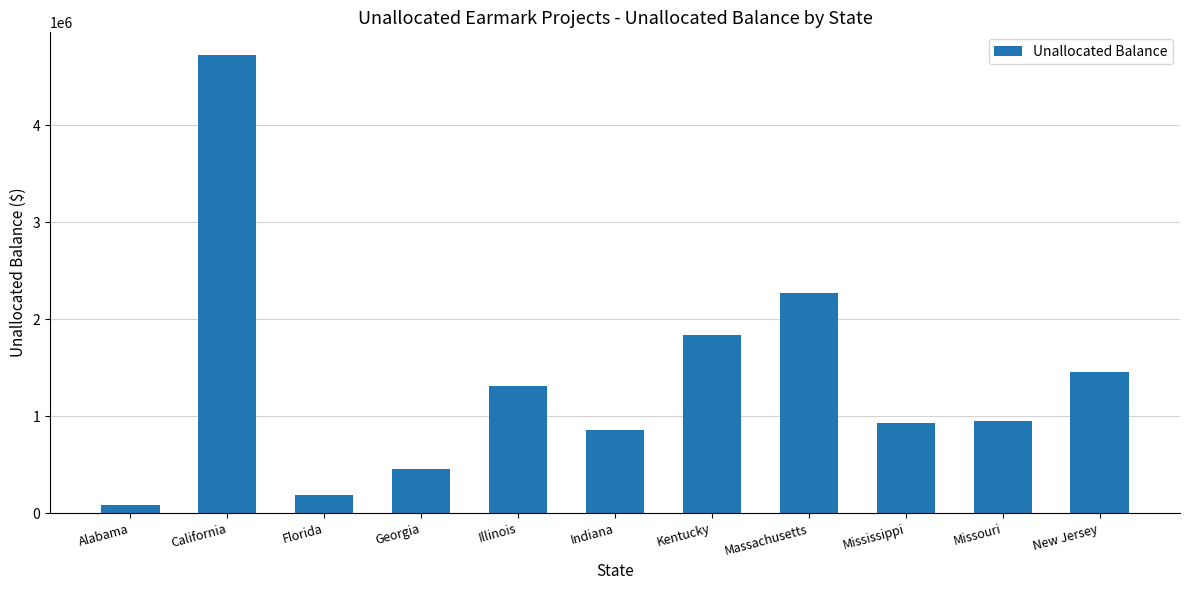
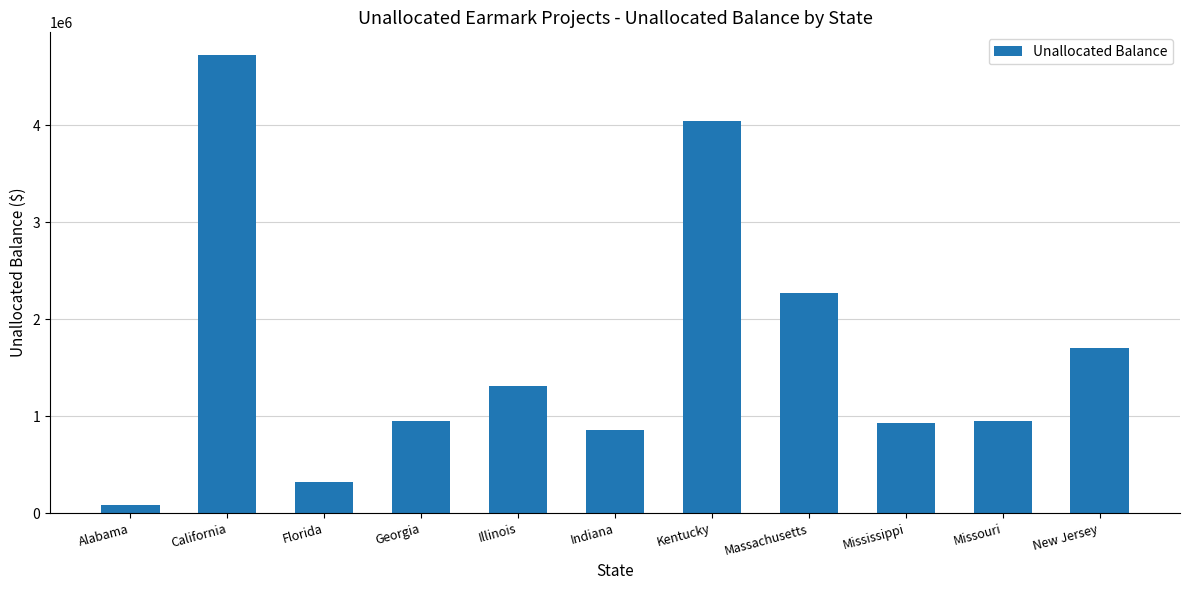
  {
    "Alabama": 100000,
    "California": 4700000,
-   "Florida": 200000,
-   "Georgia": 500000,
+   "Florida": 300000,
+   "Georgia": 1000000,
    "Illinois": 1300000,
    "Indiana": 900000,
-   "Kentucky": 1800000,
+   "Kentucky": 4000000,
    "Massachusetts": 2300000,
    "Mississippi": 900000,
    "Missouri": 1000000,
-   "New Jersey": 1500000
+   "New Jersey": 1700000
  }
